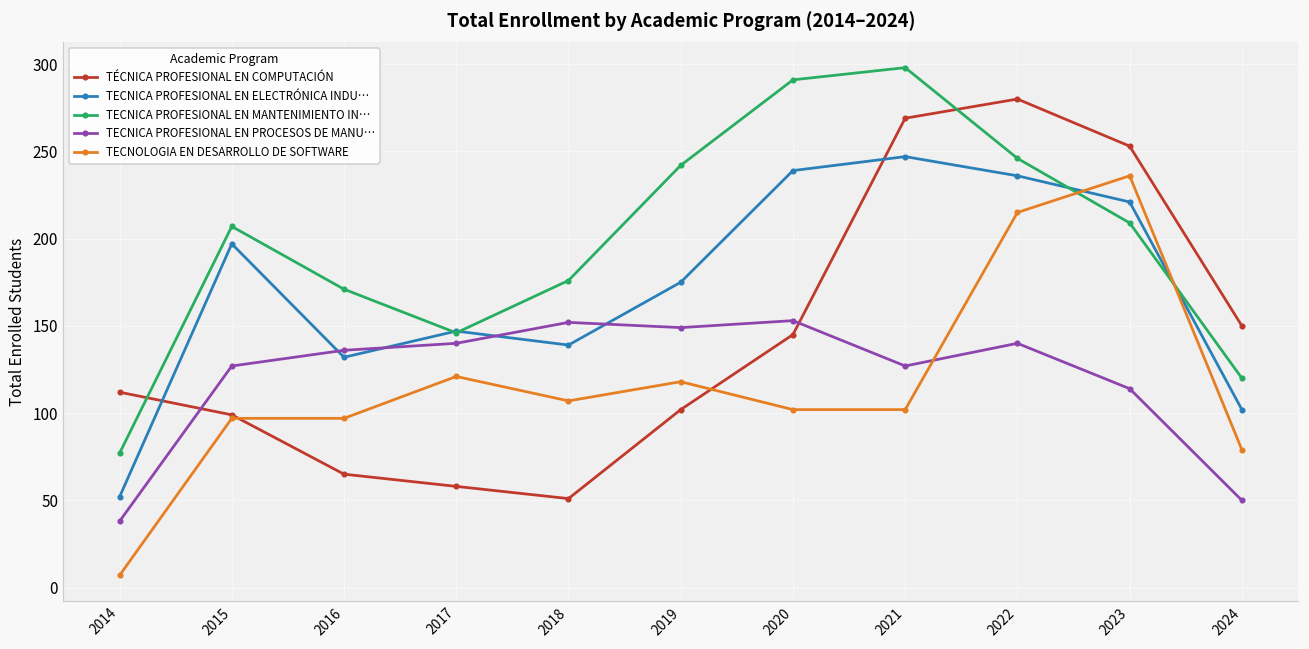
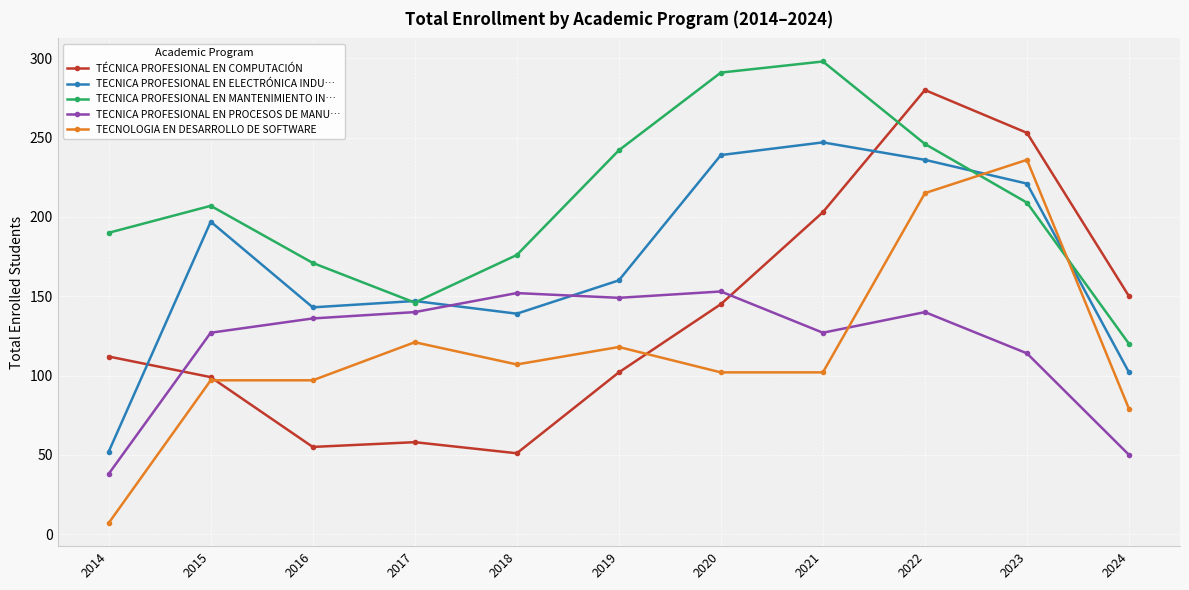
  {
    "TÉCNICA PROFESIONAL EN COMPUTACIÓN": {
      "2014": 112,
      "2015": 99,
-     "2016": 65,
+     "2016": 55,
      "2017": 58,
      "2018": 51,
      "2019": 102,
      "2020": 145,
-     "2021": 269,
+     "2021": 203,
      "2022": 280,
      "2023": 253,
      "2024": 150
    },
    "TECNICA PROFESIONAL EN ELECTRÓNICA INDU…": {
      "2014": 52,
      "2015": 197,
-     "2016": 132,
+     "2016": 143,
      "2018": 139,
-     "2019": 175,
+     "2019": 160,
      "2020": 239,
      "2021": 247,
      "2022": 236,
      "2023": 221,
      "2024": 102
    },
    "TECNICA PROFESIONAL EN MANTENIMIENTO IN…": {
-     "2014": 77,
+     "2014": 190,
      "2015": 207,
      "2016": 171,
      "2018": 176,
      "2019": 242,
      "2020": 291,
      "2021": 298,
      "2022": 246,
      "2023": 209,
      "2024": 120
    },
    "TECNICA PROFESIONAL EN PROCESOS DE MANU…": {
      "2014": 38,
      "2015": 127,
      "2016": 136,
      "2017": 140,
      "2018": 152,
      "2019": 149,
      "2020": 153,
      "2021": 127,
      "2022": 140,
      "2023": 114,
      "2024": 50
    },
    "TECNOLOGIA EN DESARROLLO DE SOFTWARE": {
      "2014": 7,
      "2015": 97,
      "2016": 97,
      "2017": 121,
      "2018": 107,
      "2019": 118,
      "2020": 102,
      "2021": 102,
      "2022": 215,
      "2023": 236,
      "2024": 79
    }
  }
